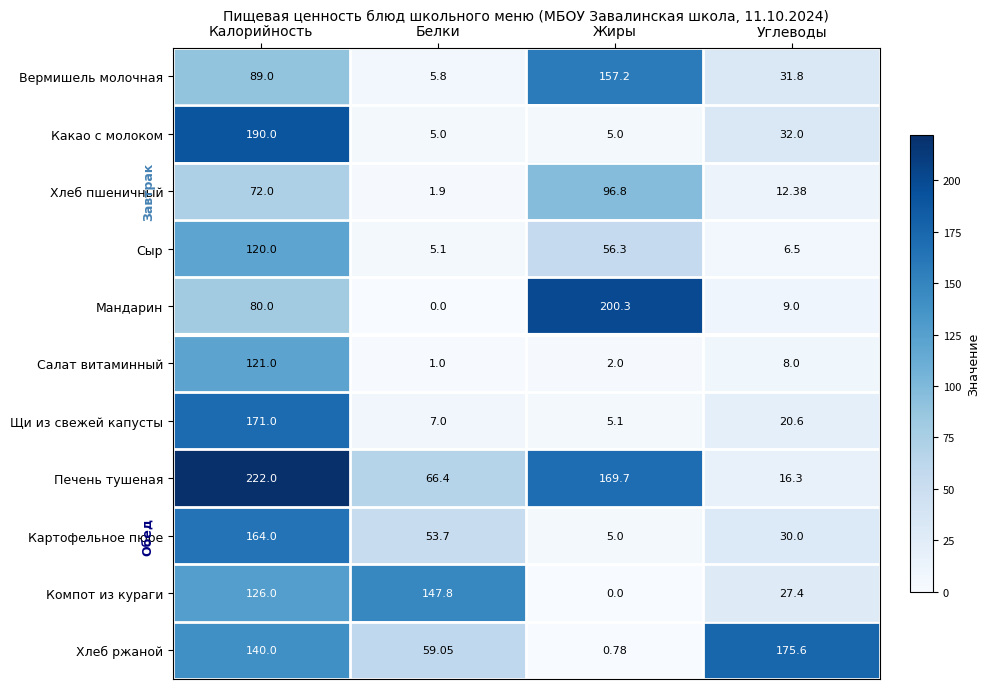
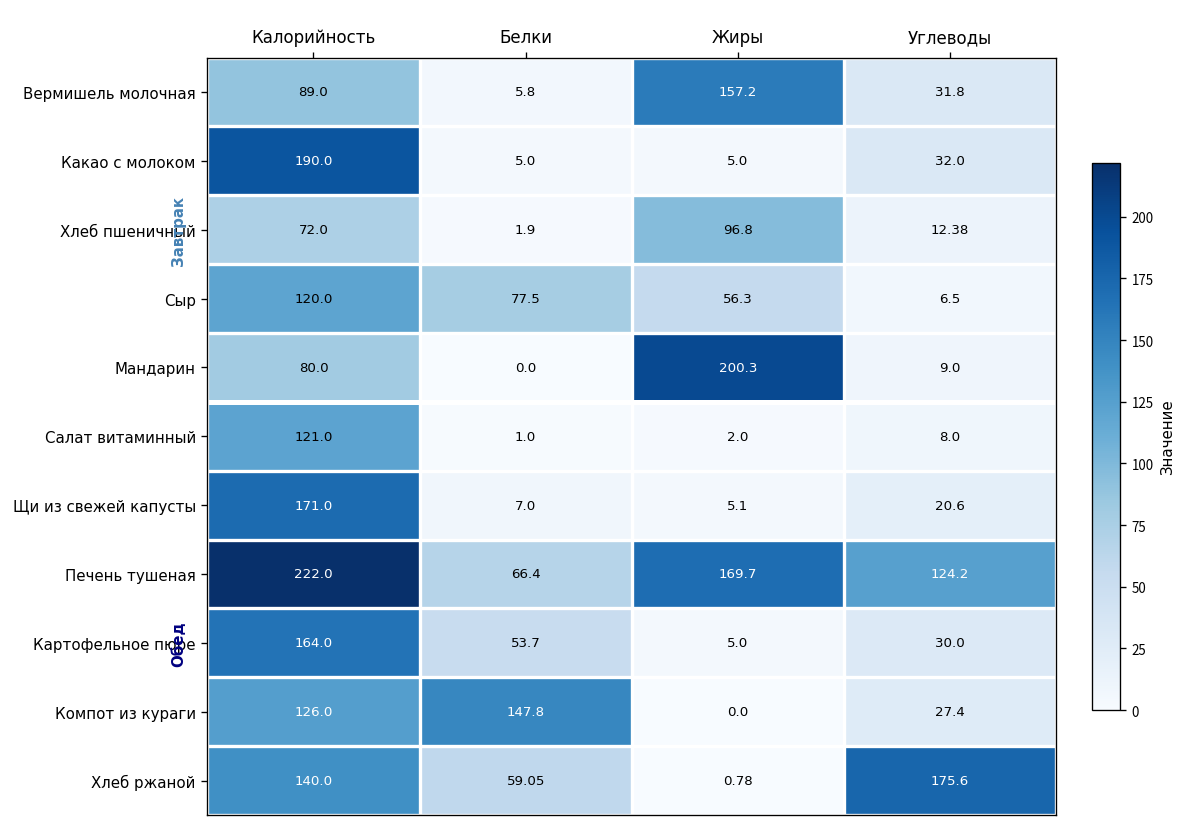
  {
    "Вермишель молочная": {
      "Калорийность": 89.0,
      "Белки": 5.8,
      "Жиры": 157.2,
      "Углеводы": 31.8
    },
    "Какао с молоком": {
      "Калорийность": 190.0,
      "Белки": 5.0,
      "Жиры": 5.0,
      "Углеводы": 32.0
    },
    "Хлеб пшеничный": {
      "Калорийность": 72.0,
      "Белки": 1.9,
      "Жиры": 96.8,
      "Углеводы": 12.38
    },
    "Сыр": {
      "Калорийность": 120.0,
-     "Белки": 5.1,
+     "Белки": 77.5,
      "Жиры": 56.3,
      "Углеводы": 6.5
    },
    "Мандарин": {
      "Калорийность": 80.0,
      "Белки": 0.0,
      "Жиры": 200.3,
      "Углеводы": 9.0
    },
    "Салат витаминный": {
      "Калорийность": 121.0,
      "Белки": 1.0,
      "Жиры": 2.0,
      "Углеводы": 8.0
    },
    "Щи из свежей капусты": {
      "Калорийность": 171.0,
      "Белки": 7.0,
      "Жиры": 5.1,
      "Углеводы": 20.6
    },
    "Печень тушеная": {
      "Калорийность": 222.0,
      "Белки": 66.4,
      "Жиры": 169.7,
-     "Углеводы": 16.3
+     "Углеводы": 124.2
    },
    "Картофельное пюре": {
      "Калорийность": 164.0,
      "Белки": 53.7,
      "Жиры": 5.0,
      "Углеводы": 30.0
    },
    "Компот из кураги": {
      "Калорийность": 126.0,
      "Белки": 147.8,
      "Жиры": 0.0,
      "Углеводы": 27.4
    },
    "Хлеб ржаной": {
      "Калорийность": 140.0,
      "Белки": 59.05,
      "Жиры": 0.78,
      "Углеводы": 175.6
    }
  }
